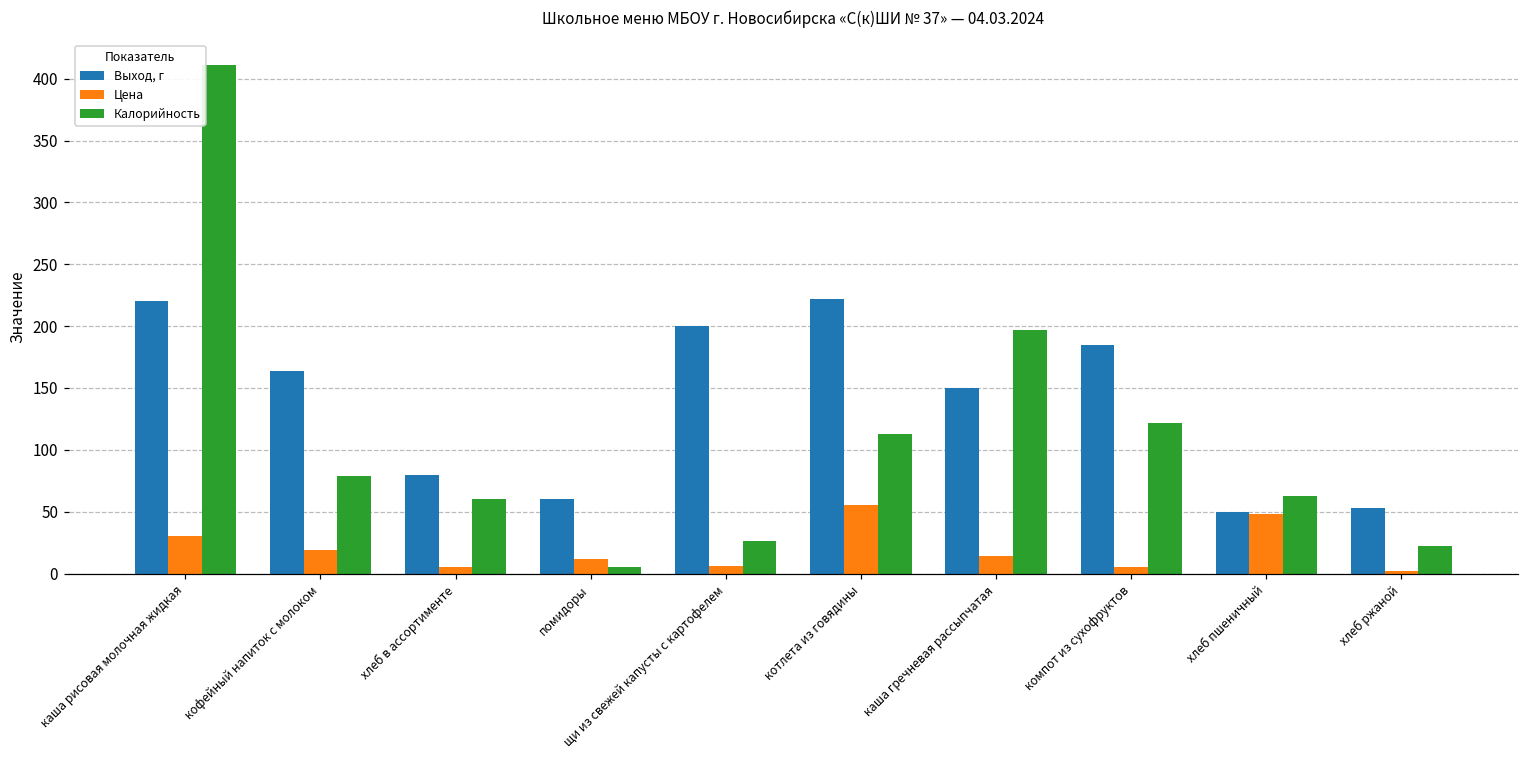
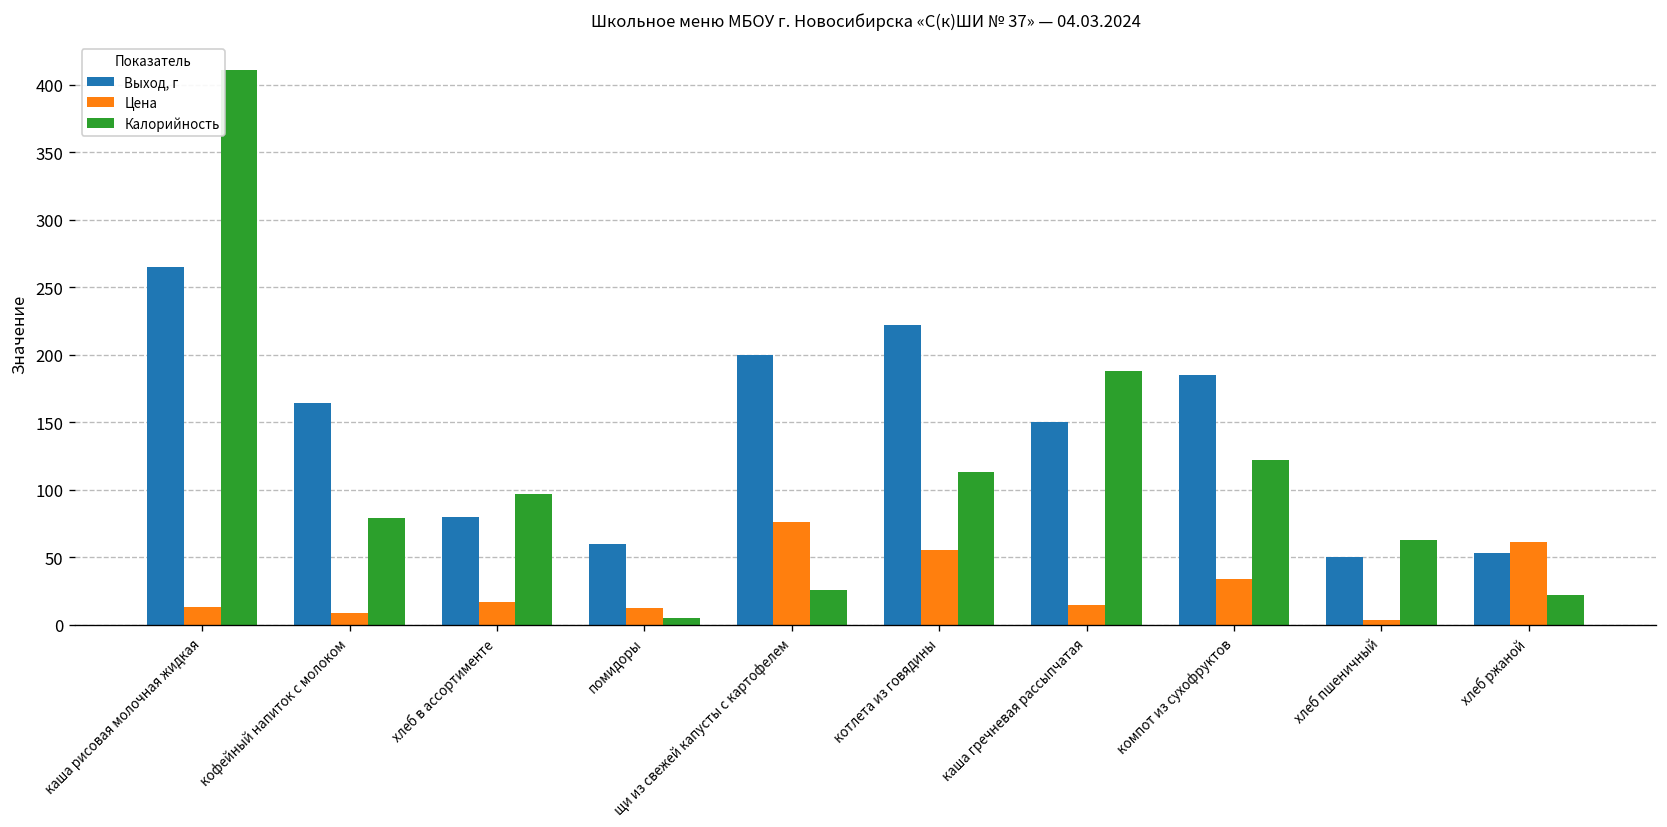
  {
    "Выход, г": {
-     "каша рисовая молочная жидкая": 220,
+     "каша рисовая молочная жидкая": 265,
      "кофейный напиток с молоком": 164,
      "хлеб в ассортименте": 80,
      "помидоры": 60,
      "щи из свежей капусты с картофелем": 200,
      "котлета из говядины": 222,
      "каша гречневая рассыпчатая": 150,
      "компот из сухофруктов": 185,
      "хлеб пшеничный": 50,
      "хлеб ржаной": 53
    },
    "Цена": {
-     "каша рисовая молочная жидкая": 31,
-     "кофейный напиток с молоком": 19,
-     "хлеб в ассортименте": 6,
+     "каша рисовая молочная жидкая": 13,
+     "кофейный напиток с молоком": 9,
+     "хлеб в ассортименте": 17,
      "помидоры": 12,
-     "щи из свежей капусты с картофелем": 6,
+     "щи из свежей капусты с картофелем": 76,
      "котлета из говядины": 55,
      "каша гречневая рассыпчатая": 14,
-     "компот из сухофруктов": 5,
-     "хлеб пшеничный": 48,
-     "хлеб ржаной": 2
+     "компот из сухофруктов": 34,
+     "хлеб пшеничный": 3,
+     "хлеб ржаной": 62
    },
    "Калорийность": {
      "каша рисовая молочная жидкая": 411,
      "кофейный напиток с молоком": 79,
-     "хлеб в ассортименте": 60,
+     "хлеб в ассортименте": 97,
      "помидоры": 5,
      "щи из свежей капусты с картофелем": 26,
      "котлета из говядины": 113,
-     "каша гречневая рассыпчатая": 197,
+     "каша гречневая рассыпчатая": 188,
      "компот из сухофруктов": 122,
      "хлеб пшеничный": 63,
      "хлеб ржаной": 22
    }
  }
